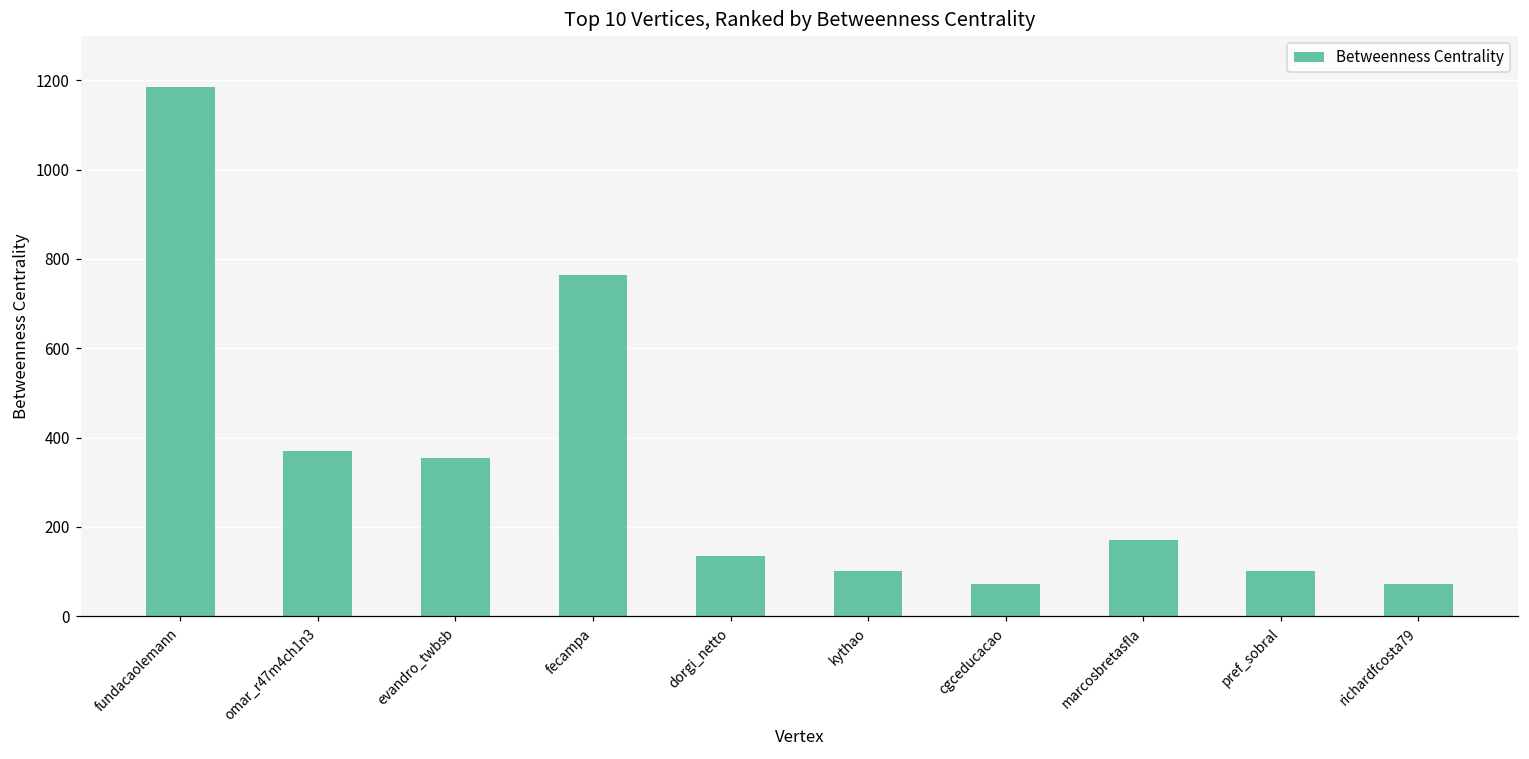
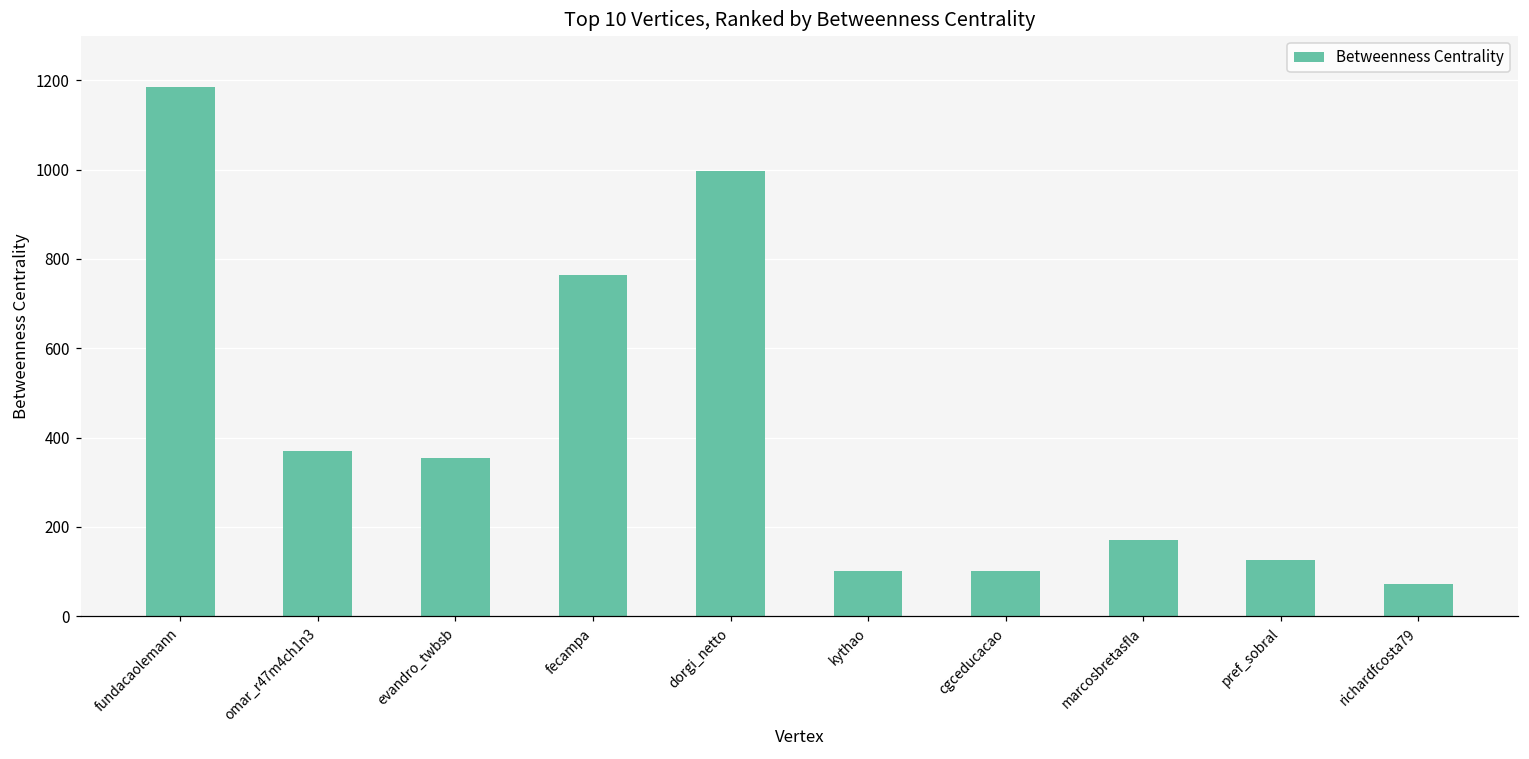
  {
    "fundacaolemann": 1180,
    "omar_r47m4ch1n3": 370,
    "evandro_twbsb": 360,
    "fecampa": 770,
-   "dorgi_netto": 130,
+   "dorgi_netto": 1000,
    "kythao": 100,
-   "cgceducacao": 70,
+   "cgceducacao": 100,
    "marcosbretasfla": 170,
-   "pref_sobral": 100,
+   "pref_sobral": 130,
    "richardfcosta79": 70
  }
